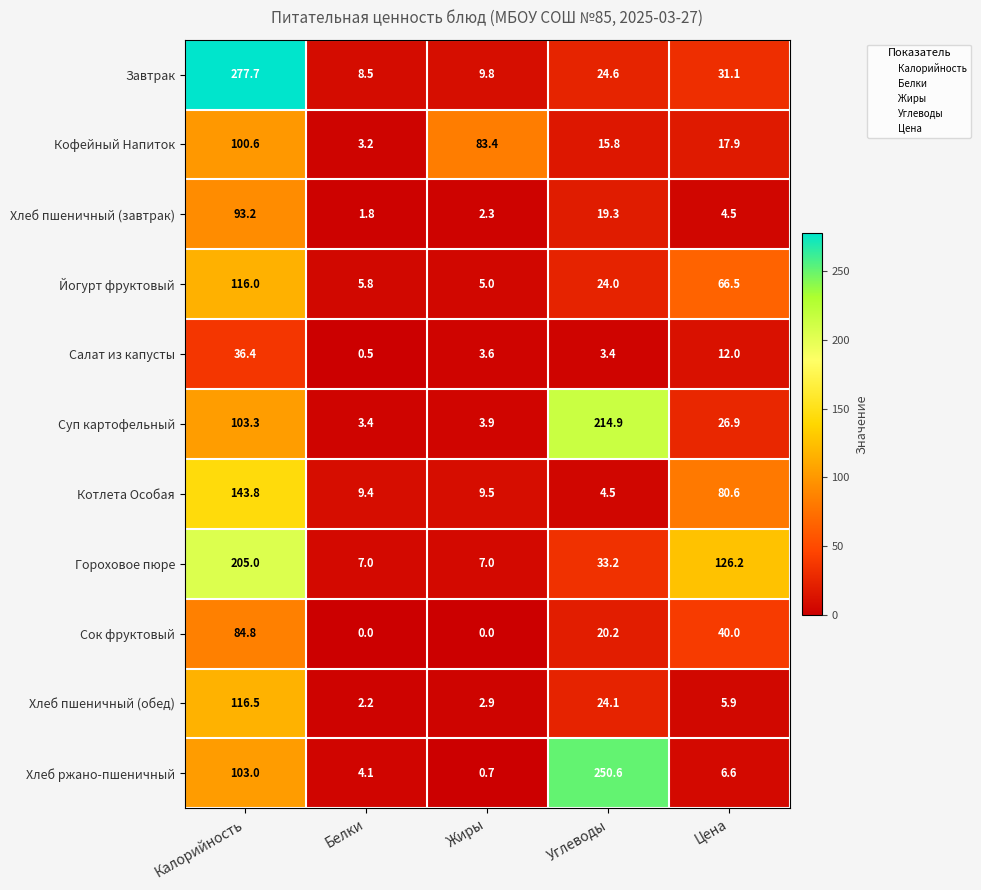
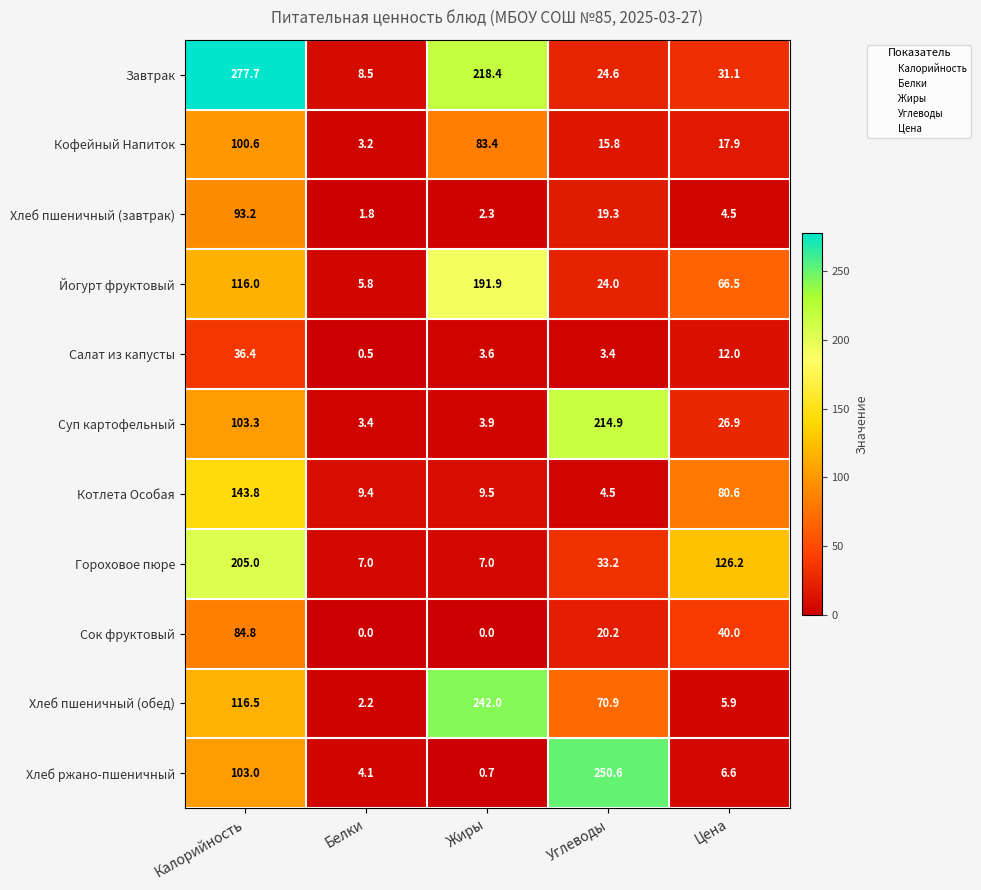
  {
    "Завтрак": {
      "Калорийность": 277.7,
      "Белки": 8.5,
-     "Жиры": 9.8,
+     "Жиры": 218.4,
      "Углеводы": 24.6,
      "Цена": 31.1
    },
    "Кофейный Напиток": {
      "Калорийность": 100.6,
      "Белки": 3.2,
      "Жиры": 83.4,
      "Углеводы": 15.8,
      "Цена": 17.9
    },
    "Хлеб пшеничный (завтрак)": {
      "Калорийность": 93.2,
      "Белки": 1.8,
      "Жиры": 2.3,
      "Углеводы": 19.3,
      "Цена": 4.5
    },
    "Йогурт фруктовый": {
      "Калорийность": 116.0,
      "Белки": 5.8,
-     "Жиры": 5.0,
+     "Жиры": 191.9,
      "Углеводы": 24.0,
      "Цена": 66.5
    },
    "Салат из капусты": {
      "Калорийность": 36.4,
      "Белки": 0.5,
      "Жиры": 3.6,
      "Углеводы": 3.4,
      "Цена": 12.0
    },
    "Суп картофельный": {
      "Калорийность": 103.3,
      "Белки": 3.4,
      "Жиры": 3.9,
      "Углеводы": 214.9,
      "Цена": 26.9
    },
    "Котлета Особая": {
      "Калорийность": 143.8,
      "Белки": 9.4,
      "Жиры": 9.5,
      "Углеводы": 4.5,
      "Цена": 80.6
    },
    "Гороховое пюре": {
      "Калорийность": 205.0,
      "Белки": 7.0,
      "Жиры": 7.0,
      "Углеводы": 33.2,
      "Цена": 126.2
    },
    "Сок фруктовый": {
      "Калорийность": 84.8,
      "Белки": 0.0,
      "Жиры": 0.0,
      "Углеводы": 20.2,
      "Цена": 40.0
    },
    "Хлеб пшеничный (обед)": {
      "Калорийность": 116.5,
      "Белки": 2.2,
-     "Жиры": 2.9,
-     "Углеводы": 24.1,
+     "Жиры": 242.0,
+     "Углеводы": 70.9,
      "Цена": 5.9
    },
    "Хлеб ржано-пшеничный": {
      "Калорийность": 103.0,
      "Белки": 4.1,
      "Жиры": 0.7,
      "Углеводы": 250.6,
      "Цена": 6.6
    }
  }
